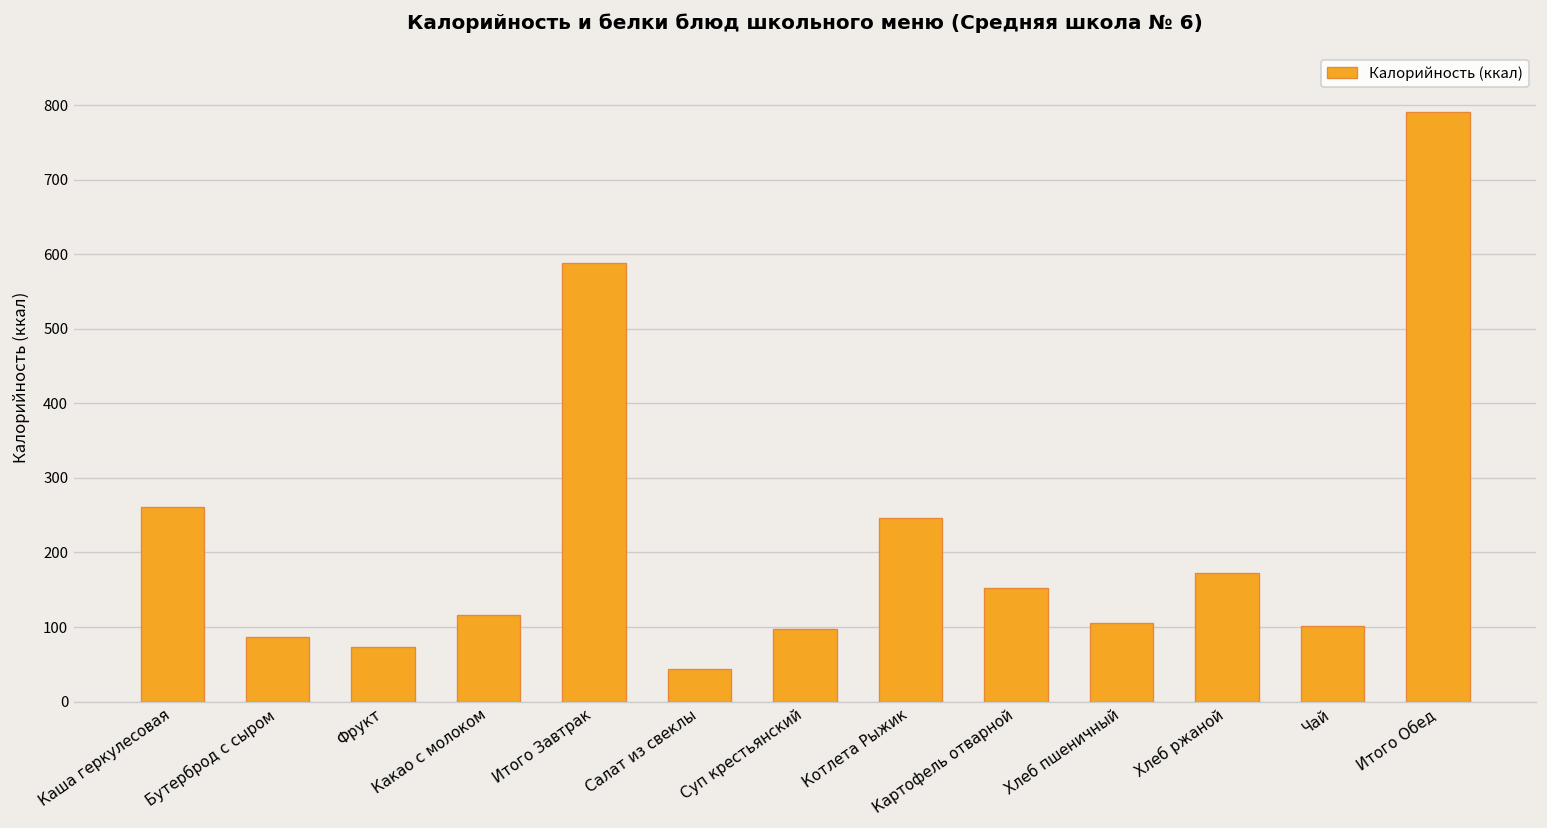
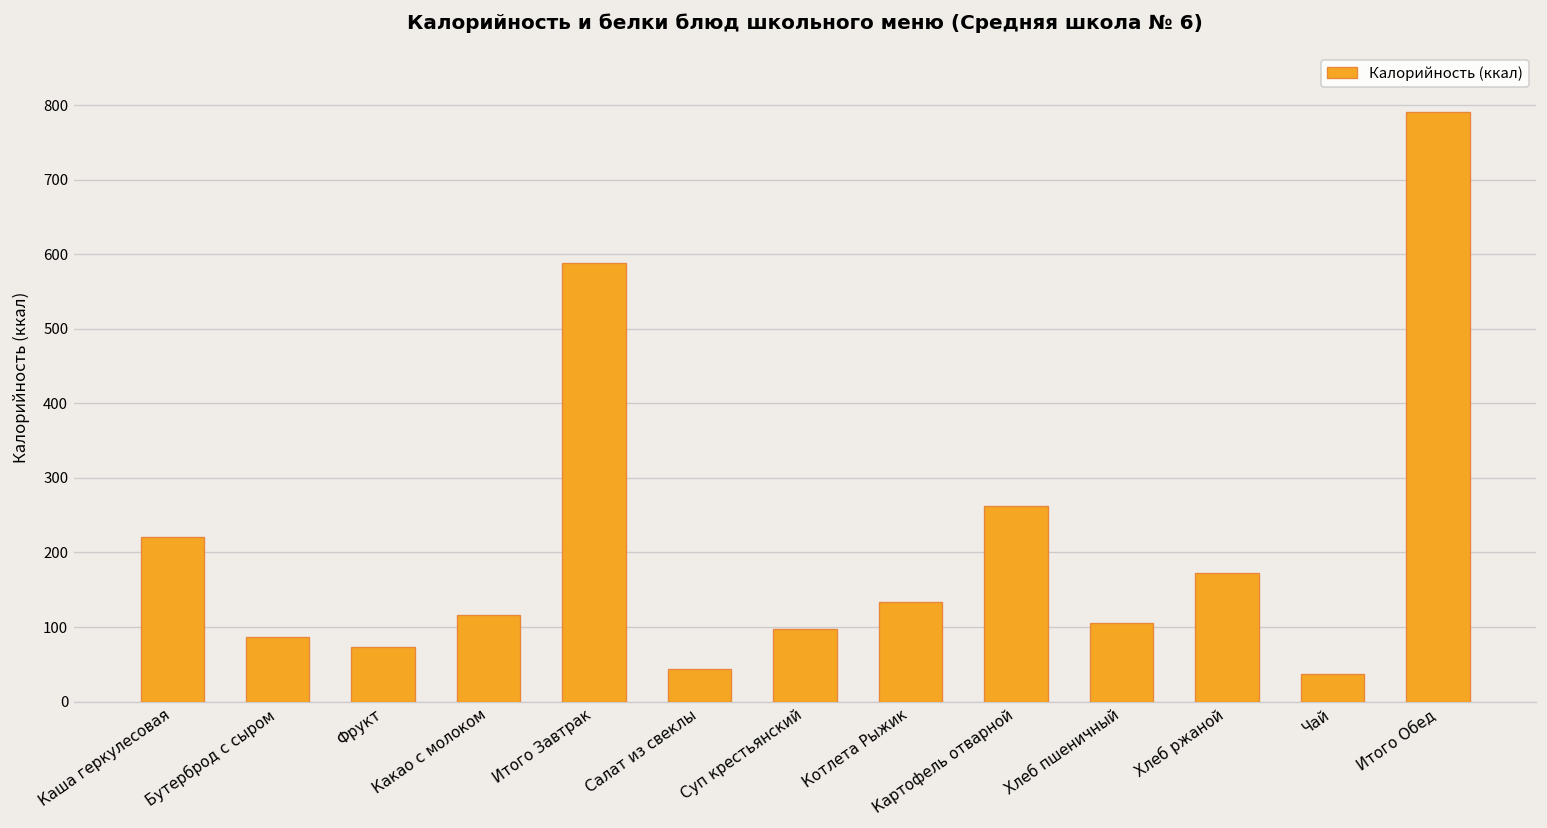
  {
-   "Каша геркулесовая": 260,
+   "Каша геркулесовая": 220,
    "Бутерброд с сыром": 90,
    "Фрукт": 70,
    "Какао с молоком": 120,
    "Итого Завтрак": 590,
    "Салат из свеклы": 40,
    "Суп крестьянский": 100,
-   "Котлета Рыжик": 250,
-   "Картофель отварной": 150,
+   "Котлета Рыжик": 130,
+   "Картофель отварной": 260,
    "Хлеб пшеничный": 110,
    "Хлеб ржаной": 170,
-   "Чай": 100,
+   "Чай": 40,
    "Итого Обед": 790
  }
